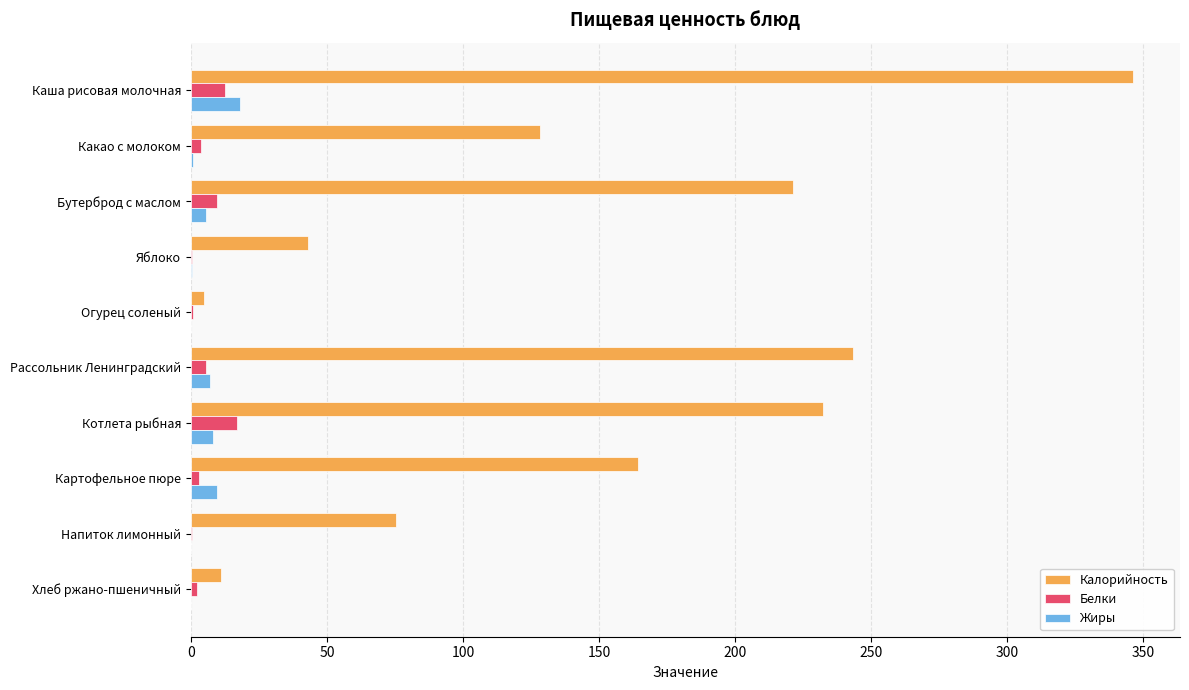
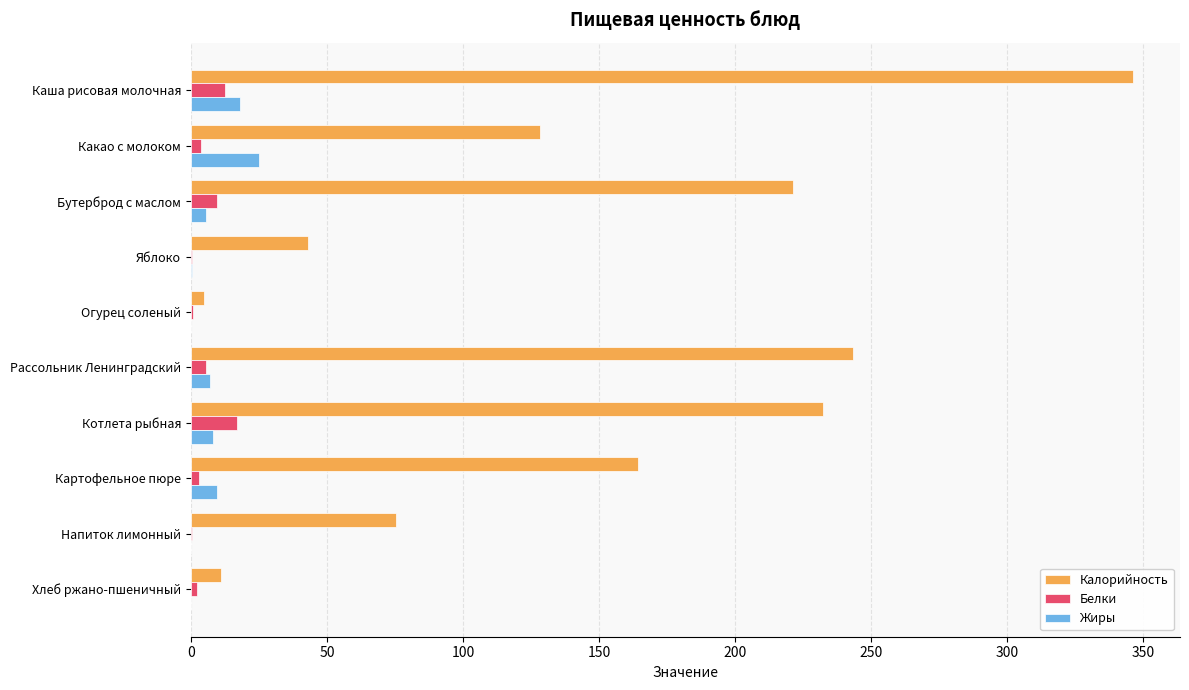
  {
    "Калорийность": {
      "Каша рисовая молочная": 346,
      "Какао с молоком": 128,
      "Бутерброд с маслом": 221,
      "Яблоко": 43,
      "Огурец соленый": 5,
      "Рассольник Ленинградский": 243,
      "Котлета рыбная": 232,
      "Картофельное пюре": 164,
      "Напиток лимонный": 75,
      "Хлеб ржано-пшеничный": 11
    },
    "Белки": {
      "Каша рисовая молочная": 12,
      "Какао с молоком": 4,
      "Бутерброд с маслом": 9,
      "Рассольник Ленинградский": 5,
      "Котлета рыбная": 17,
      "Картофельное пюре": 3,
      "Хлеб ржано-пшеничный": 2
    },
    "Жиры": {
      "Каша рисовая молочная": 18,
-     "Какао с молоком": 1,
+     "Какао с молоком": 25,
      "Бутерброд с маслом": 5,
      "Рассольник Ленинградский": 7,
      "Котлета рыбная": 8,
      "Картофельное пюре": 10,
      "Напиток лимонный": 0,
      "Хлеб ржано-пшеничный": 0
    }
  }
